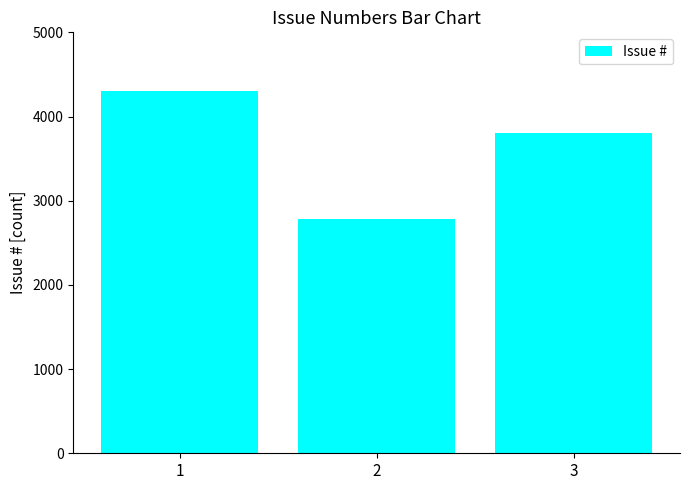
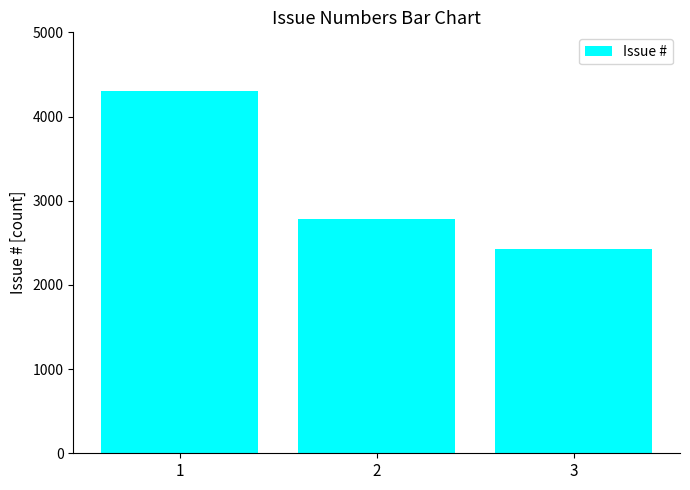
  {
    "1": 4300,
    "2": 2800,
-   "3": 3800
+   "3": 2400
  }
